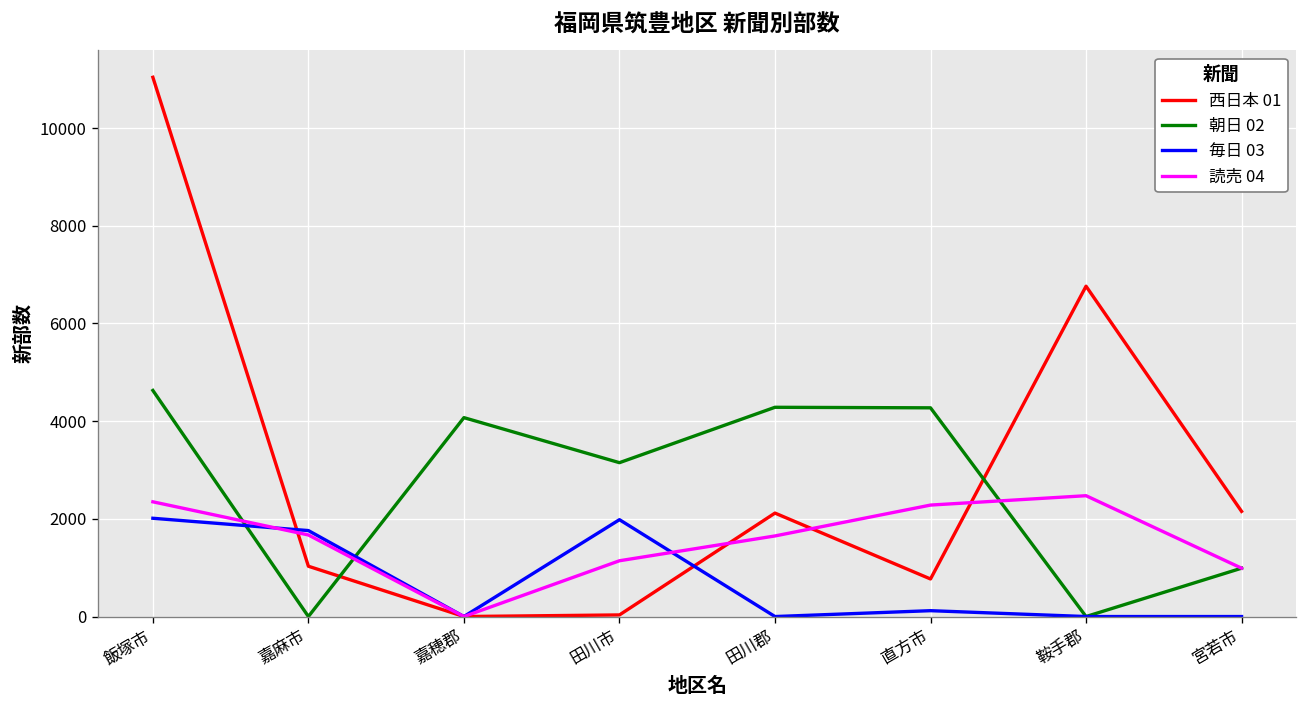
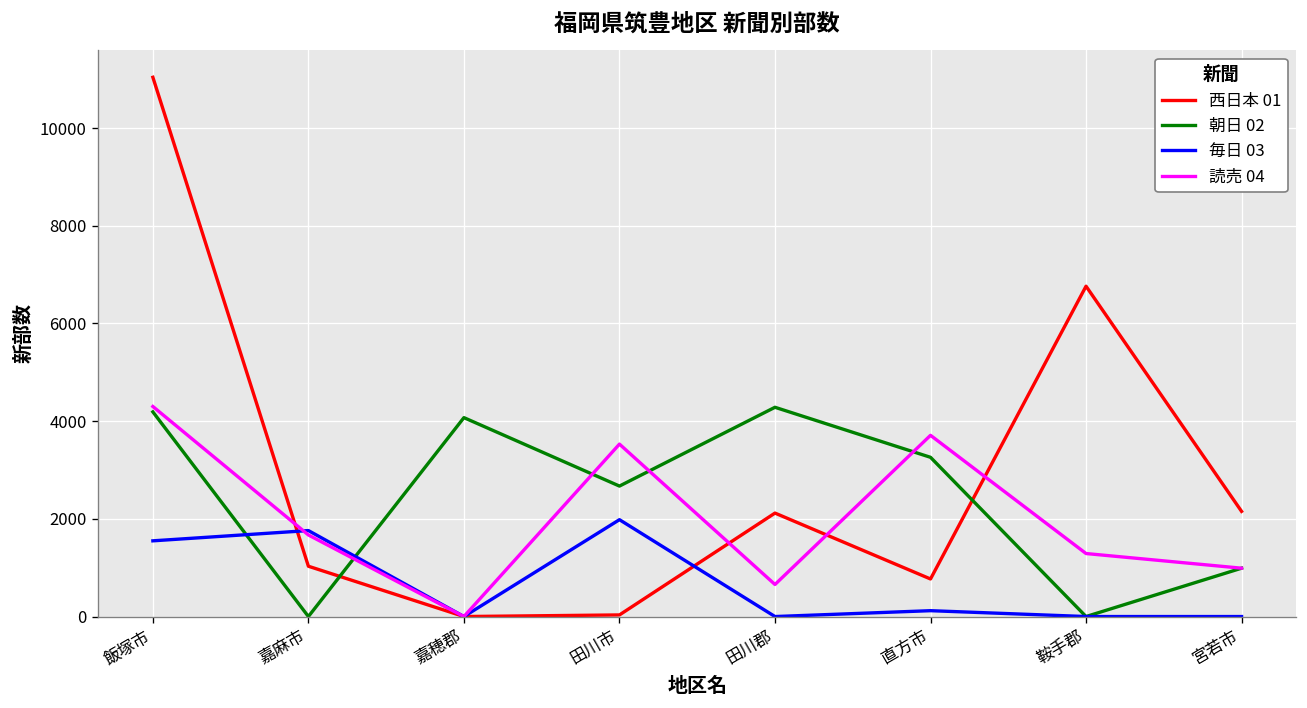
  {
    "西日本 01": {
      "飯塚市": 11000,
      "嘉麻市": 1000,
      "田川市": 0,
      "田川郡": 2100,
      "直方市": 800,
      "鞍手郡": 6800,
      "宮若市": 2200
    },
    "朝日 02": {
-     "飯塚市": 4600,
+     "飯塚市": 4200,
      "嘉麻市": 0,
      "嘉穂郡": 4100,
-     "田川市": 3200,
+     "田川市": 2700,
      "田川郡": 4300,
-     "直方市": 4300
+     "直方市": 3300
    },
    "毎日 03": {
-     "飯塚市": 2000,
+     "飯塚市": 1600,
      "嘉麻市": 1800,
      "田川市": 2000,
      "田川郡": 0,
      "直方市": 100,
      "宮若市": 0
    },
    "読売 04": {
-     "飯塚市": 2300,
+     "飯塚市": 4300,
      "嘉麻市": 1700,
-     "田川市": 1100,
-     "田川郡": 1700,
-     "直方市": 2300,
-     "鞍手郡": 2500
+     "田川市": 3500,
+     "田川郡": 700,
+     "直方市": 3700,
+     "鞍手郡": 1300
    }
  }
